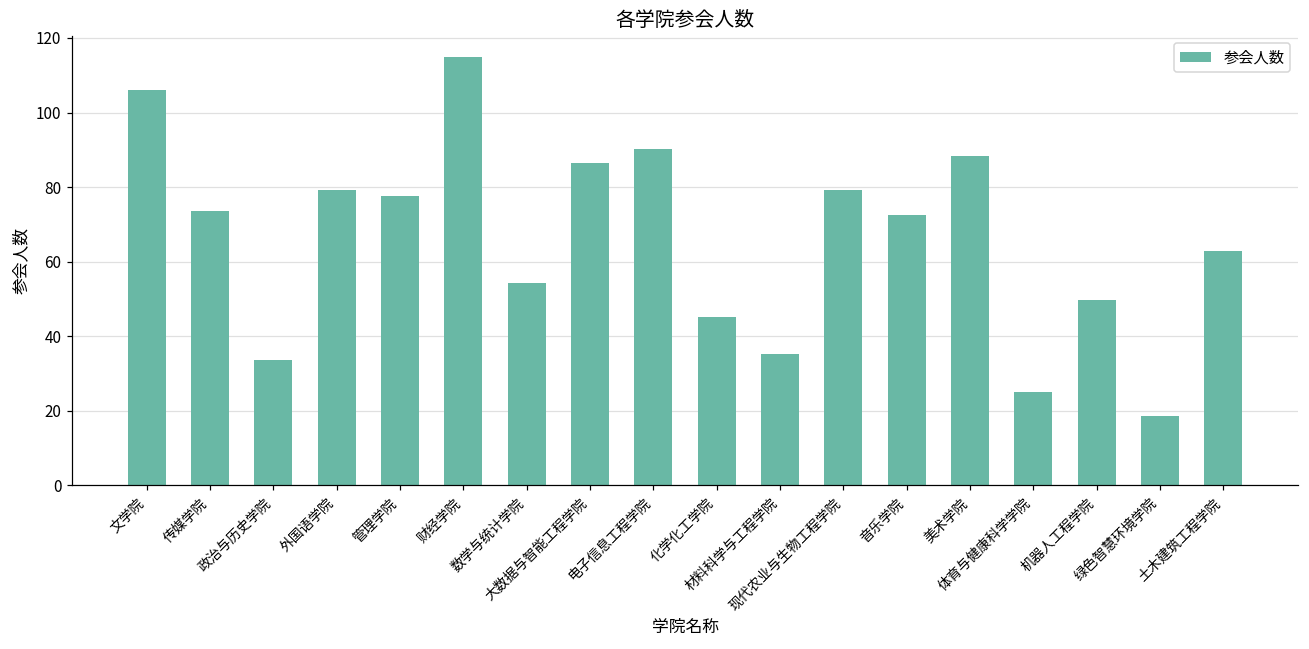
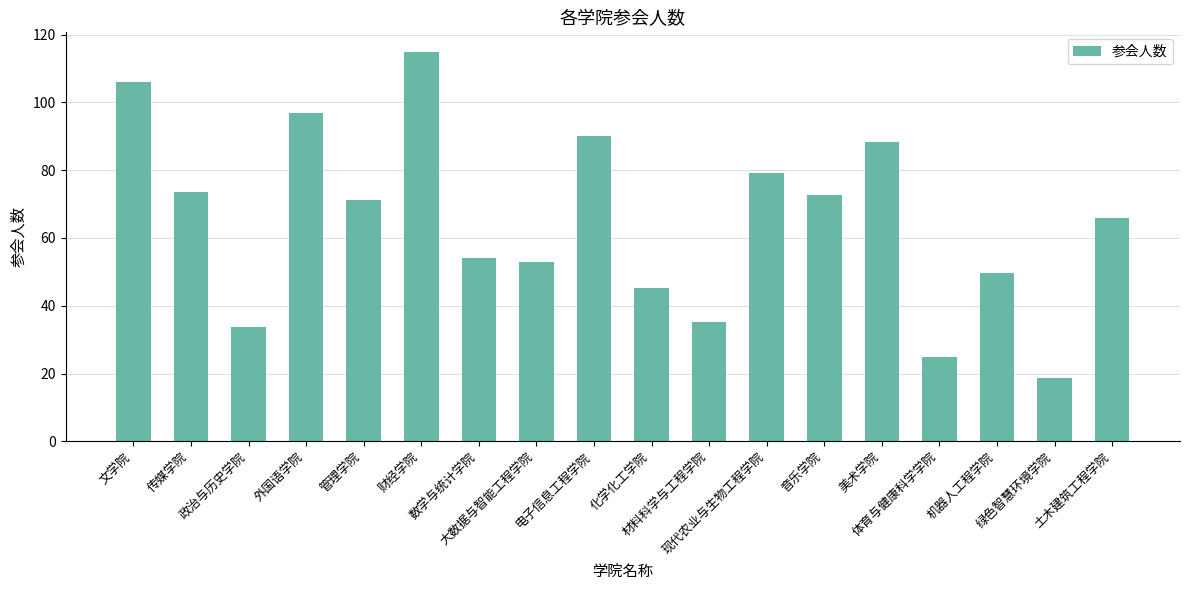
  {
    "文学院": 106,
    "传媒学院": 74,
    "政治与历史学院": 34,
-   "外国语学院": 79,
-   "管理学院": 78,
+   "外国语学院": 97,
+   "管理学院": 71,
    "财经学院": 115,
    "数学与统计学院": 54,
-   "大数据与智能工程学院": 86,
+   "大数据与智能工程学院": 53,
    "电子信息工程学院": 90,
    "化学化工学院": 45,
    "材料科学与工程学院": 35,
    "现代农业与生物工程学院": 79,
    "音乐学院": 73,
    "美术学院": 88,
    "体育与健康科学学院": 25,
    "机器人工程学院": 50,
    "绿色智慧环境学院": 19,
-   "土木建筑工程学院": 63
+   "土木建筑工程学院": 66
  }
